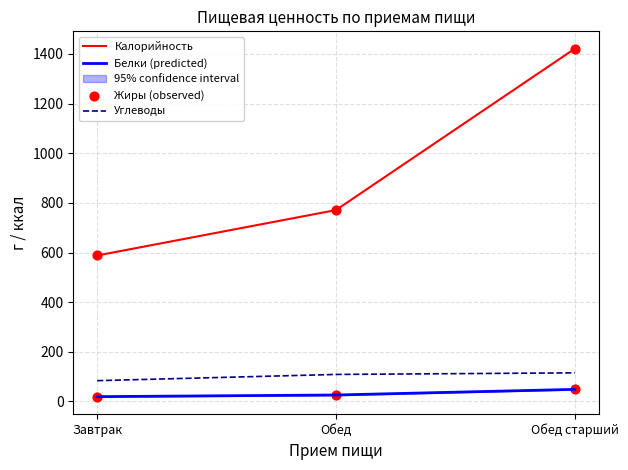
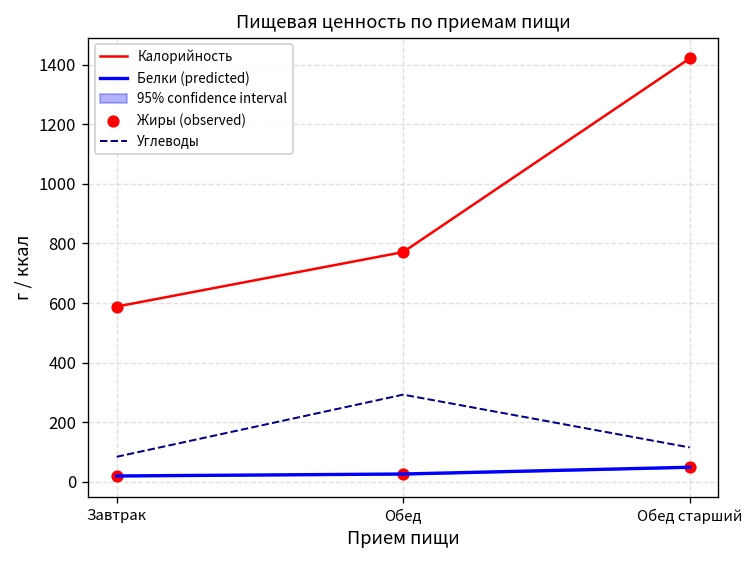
  {
    "Углеводы": {
      "Завтрак": 80,
-     "Обед": 110,
+     "Обед": 290,
      "Обед старший": 120
    }
  }
